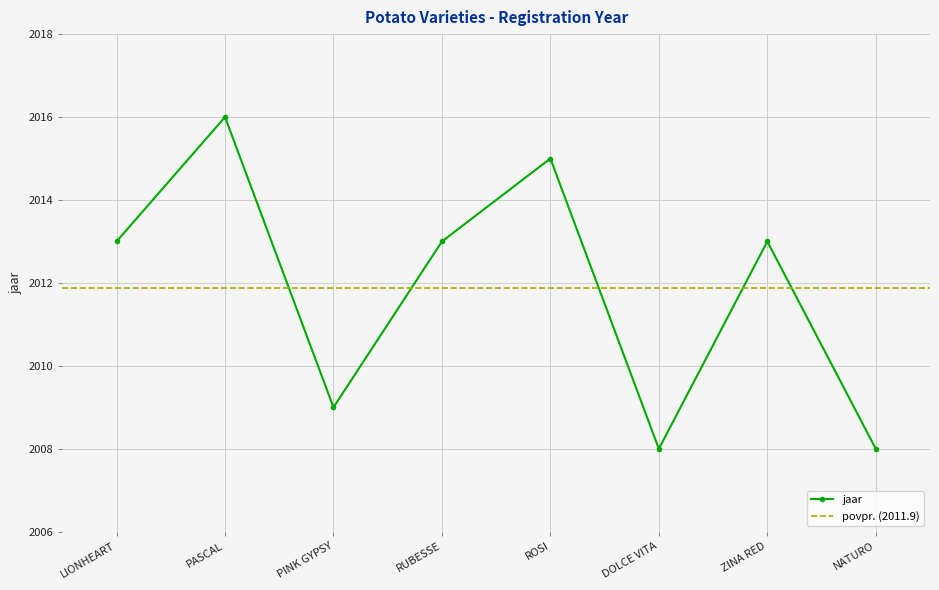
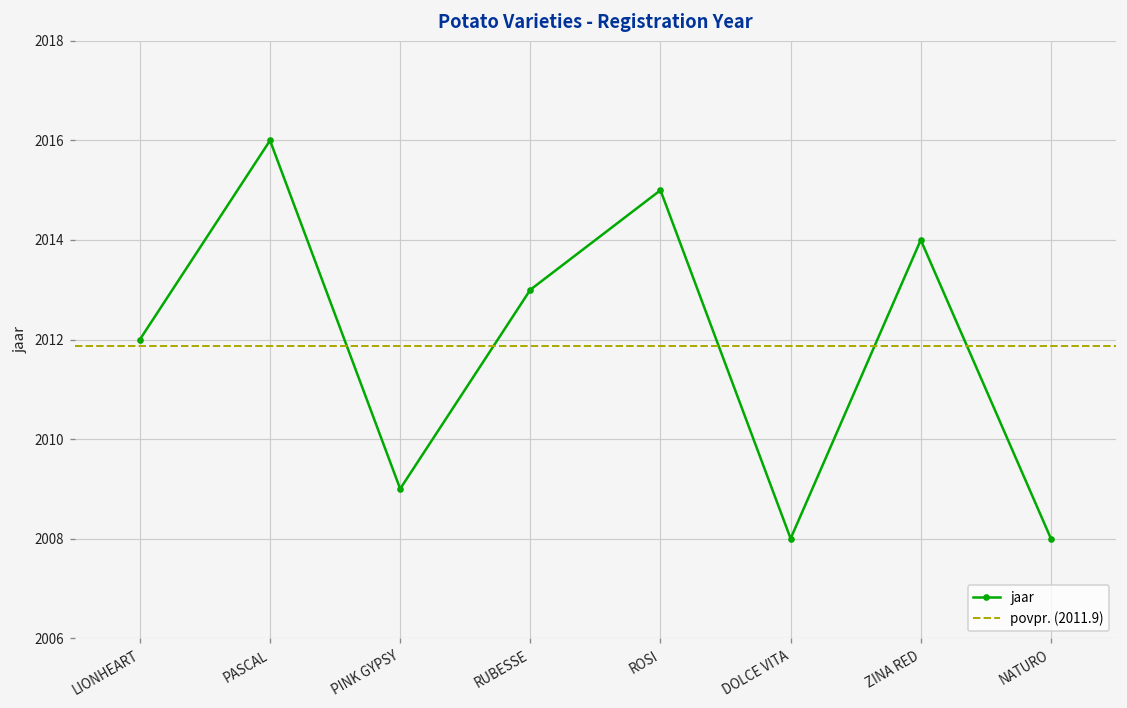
  {
-   "LIONHEART": 2013,
+   "LIONHEART": 2012,
    "PASCAL": 2016,
    "PINK GYPSY": 2009,
    "RUBESSE": 2013,
    "ROSI": 2015,
    "DOLCE VITA": 2008,
-   "ZINA RED": 2013,
+   "ZINA RED": 2014,
    "NATURO": 2008
  }
